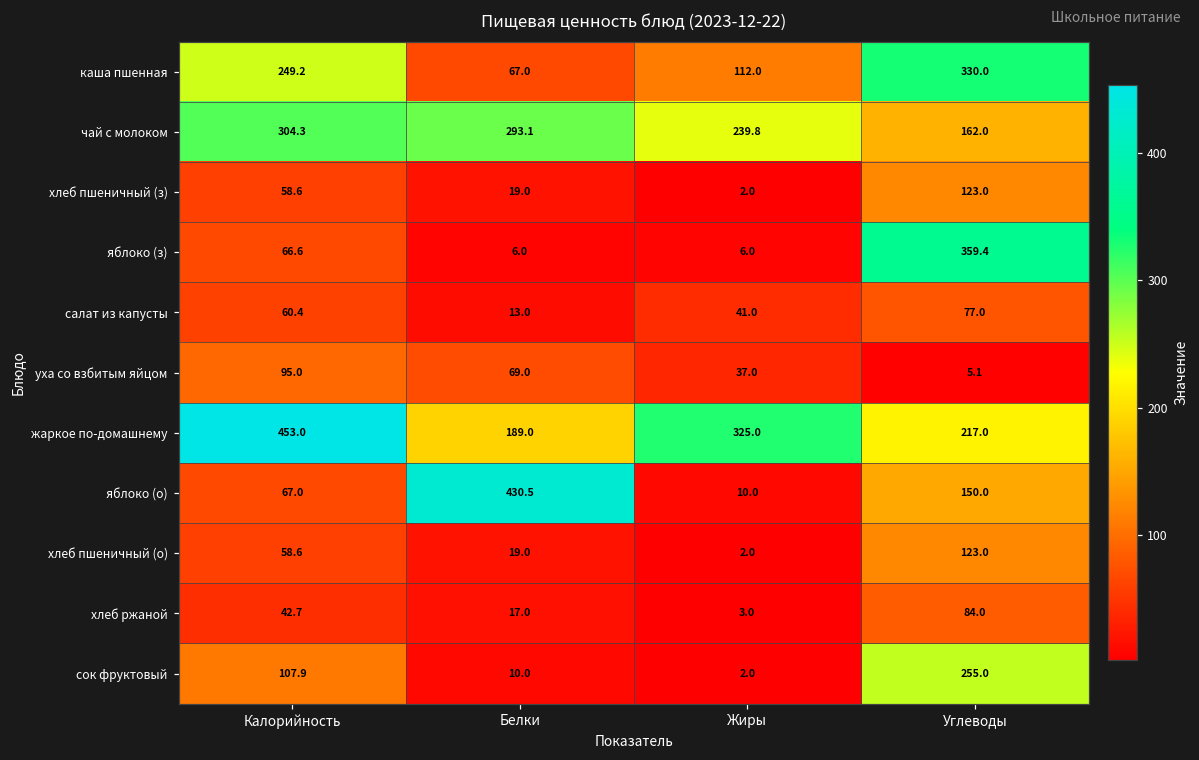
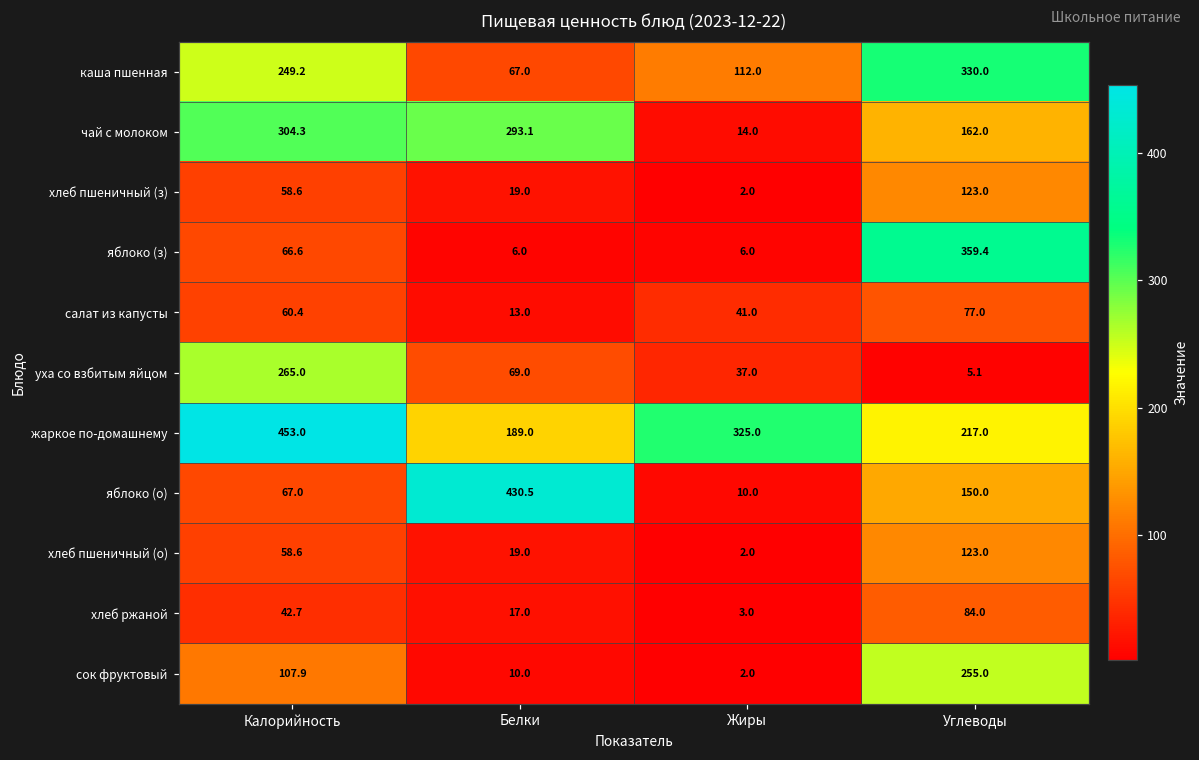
  {
    "каша пшенная": {
      "Калорийность": 249.2,
      "Белки": 67.0,
      "Жиры": 112.0,
      "Углеводы": 330.0
    },
    "чай с молоком": {
      "Калорийность": 304.3,
      "Белки": 293.1,
-     "Жиры": 239.8,
+     "Жиры": 14.0,
      "Углеводы": 162.0
    },
    "хлеб пшеничный (з)": {
      "Калорийность": 58.6,
      "Белки": 19.0,
      "Жиры": 2.0,
      "Углеводы": 123.0
    },
    "яблоко (з)": {
      "Калорийность": 66.6,
      "Белки": 6.0,
      "Жиры": 6.0,
      "Углеводы": 359.4
    },
    "салат из капусты": {
      "Калорийность": 60.4,
      "Белки": 13.0,
      "Жиры": 41.0,
      "Углеводы": 77.0
    },
    "уха со взбитым яйцом": {
-     "Калорийность": 95.0,
+     "Калорийность": 265.0,
      "Белки": 69.0,
      "Жиры": 37.0,
      "Углеводы": 5.1
    },
    "жаркое по-домашнему": {
      "Калорийность": 453.0,
      "Белки": 189.0,
      "Жиры": 325.0,
      "Углеводы": 217.0
    },
    "яблоко (о)": {
      "Калорийность": 67.0,
      "Белки": 430.5,
      "Жиры": 10.0,
      "Углеводы": 150.0
    },
    "хлеб пшеничный (о)": {
      "Калорийность": 58.6,
      "Белки": 19.0,
      "Жиры": 2.0,
      "Углеводы": 123.0
    },
    "хлеб ржаной": {
      "Калорийность": 42.7,
      "Белки": 17.0,
      "Жиры": 3.0,
      "Углеводы": 84.0
    },
    "сок фруктовый": {
      "Калорийность": 107.9,
      "Белки": 10.0,
      "Жиры": 2.0,
      "Углеводы": 255.0
    }
  }
